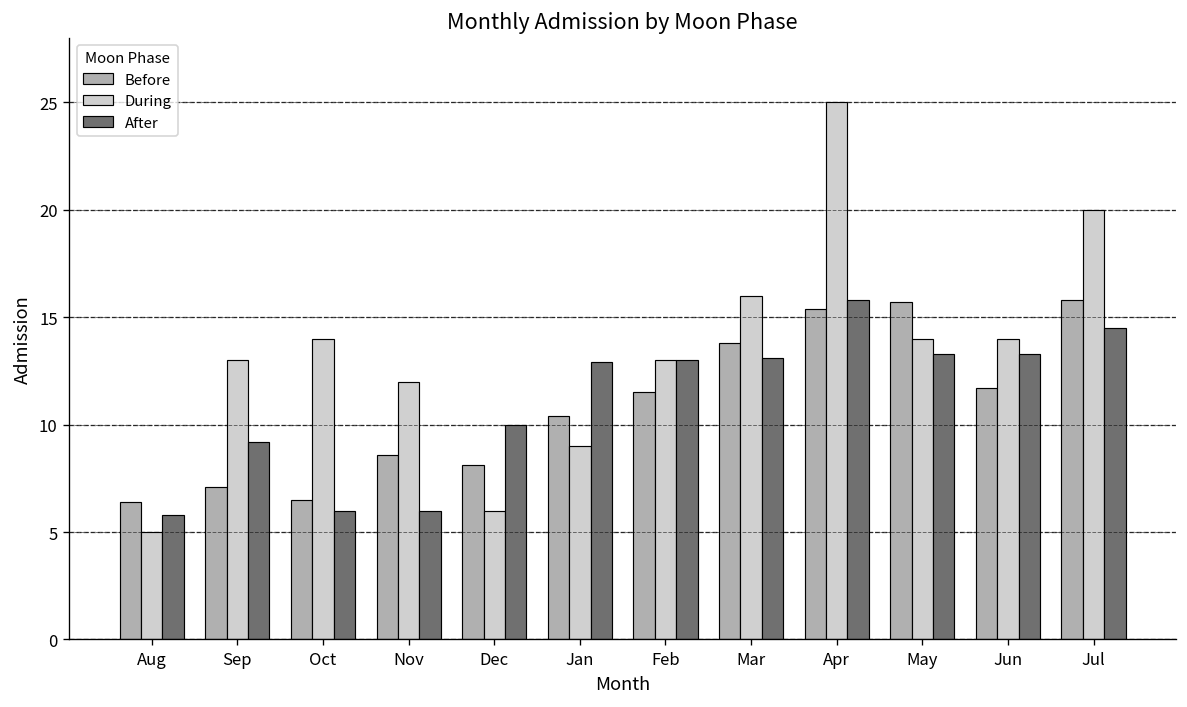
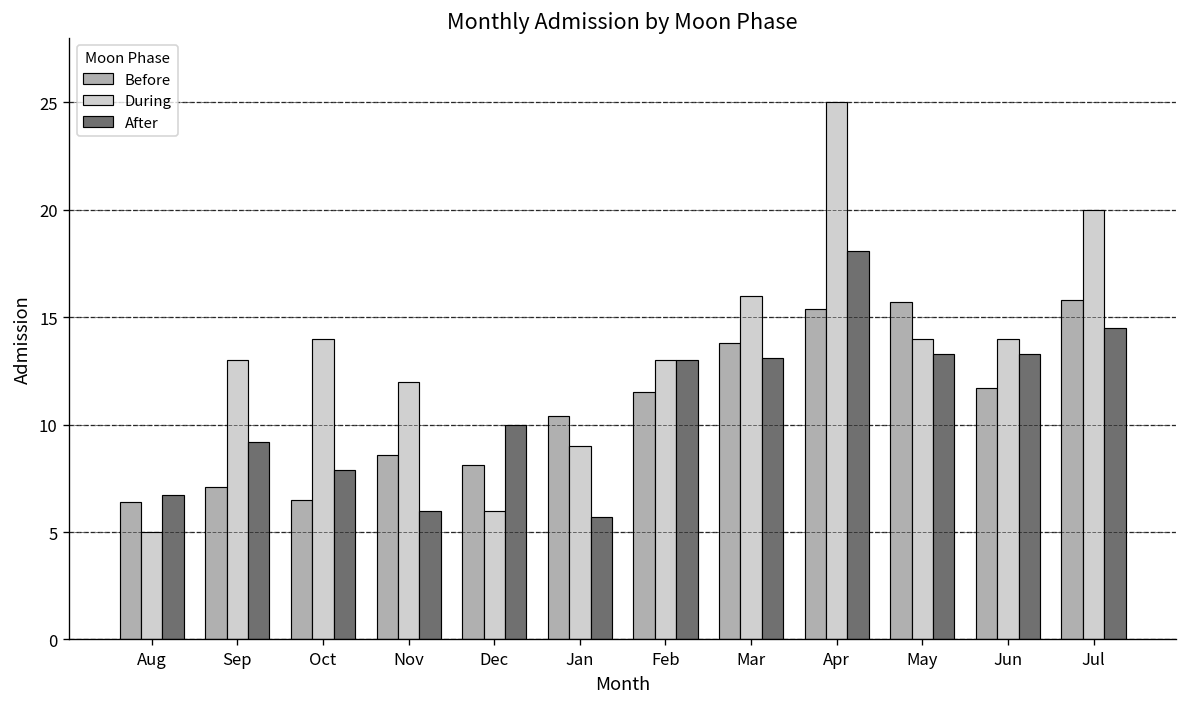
  {
    "After": {
-     "Aug": 5.8,
+     "Aug": 6.7,
      "Sep": 9.2,
-     "Oct": 6.0,
+     "Oct": 7.9,
      "Nov": 6.0,
      "Dec": 10.0,
-     "Jan": 12.9,
+     "Jan": 5.7,
      "Feb": 13.0,
      "Mar": 13.1,
-     "Apr": 15.8,
+     "Apr": 18.1,
      "May": 13.3,
      "Jun": 13.3,
      "Jul": 14.5
    }
  }
